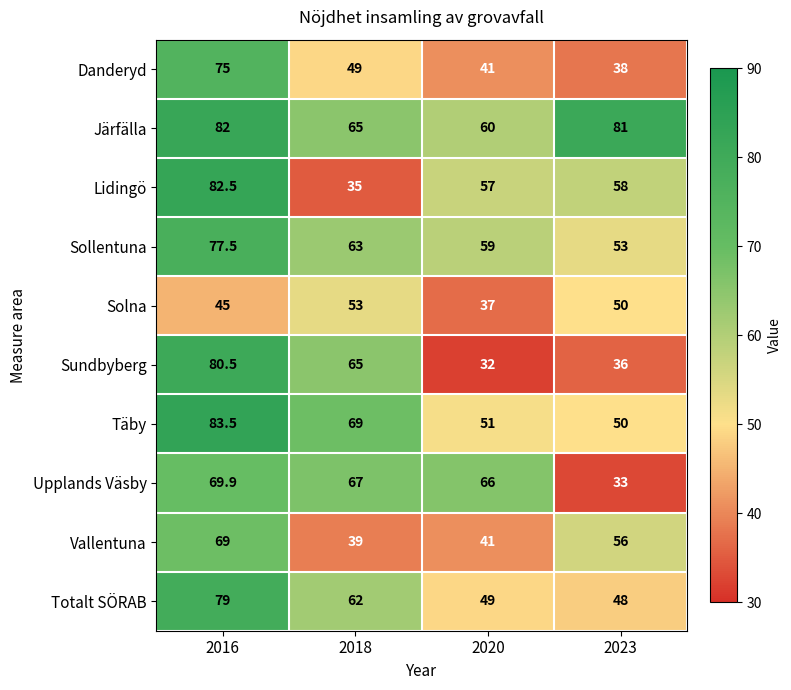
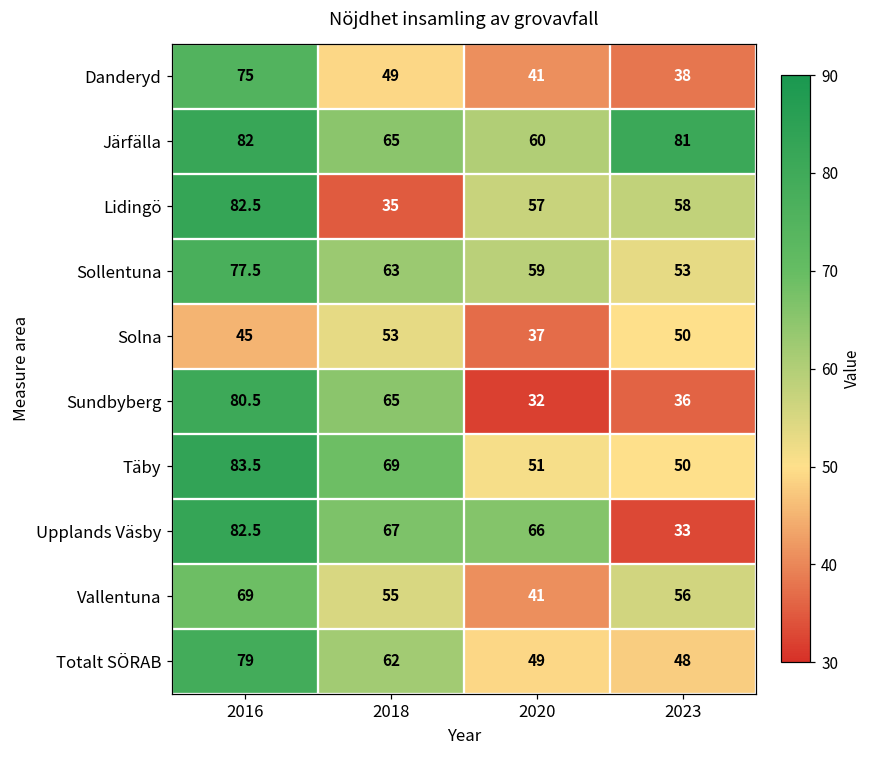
  {
    "Danderyd": {
      "2016": 75,
      "2018": 49,
      "2020": 41,
      "2023": 38
    },
    "Järfälla": {
      "2016": 82,
      "2018": 65,
      "2020": 60,
      "2023": 81
    },
    "Lidingö": {
      "2016": 82.5,
      "2018": 35,
      "2020": 57,
      "2023": 58
    },
    "Sollentuna": {
      "2016": 77.5,
      "2018": 63,
      "2020": 59,
      "2023": 53
    },
    "Solna": {
      "2016": 45,
      "2018": 53,
      "2020": 37,
      "2023": 50
    },
    "Sundbyberg": {
      "2016": 80.5,
      "2018": 65,
      "2020": 32,
      "2023": 36
    },
    "Täby": {
      "2016": 83.5,
      "2018": 69,
      "2020": 51,
      "2023": 50
    },
    "Upplands Väsby": {
-     "2016": 69.9,
+     "2016": 82.5,
      "2018": 67,
      "2020": 66,
      "2023": 33
    },
    "Vallentuna": {
      "2016": 69,
-     "2018": 39,
+     "2018": 55,
      "2020": 41,
      "2023": 56
    },
    "Totalt SÖRAB": {
      "2016": 79,
      "2018": 62,
      "2020": 49,
      "2023": 48
    }
  }
